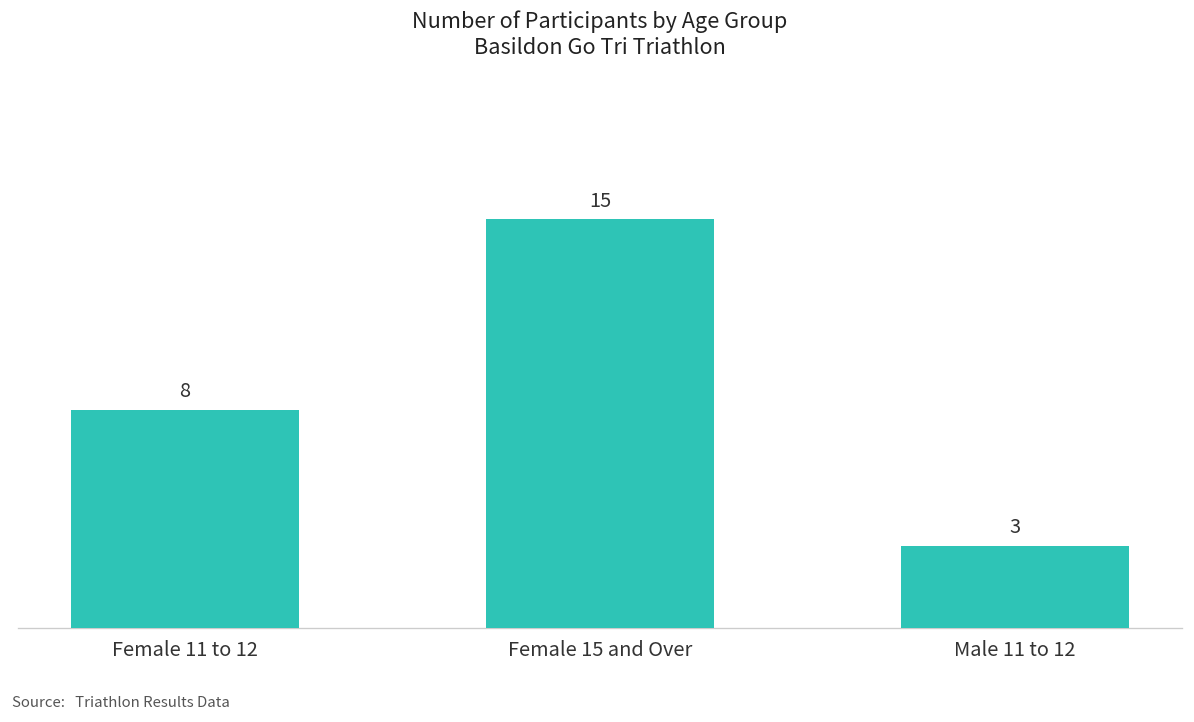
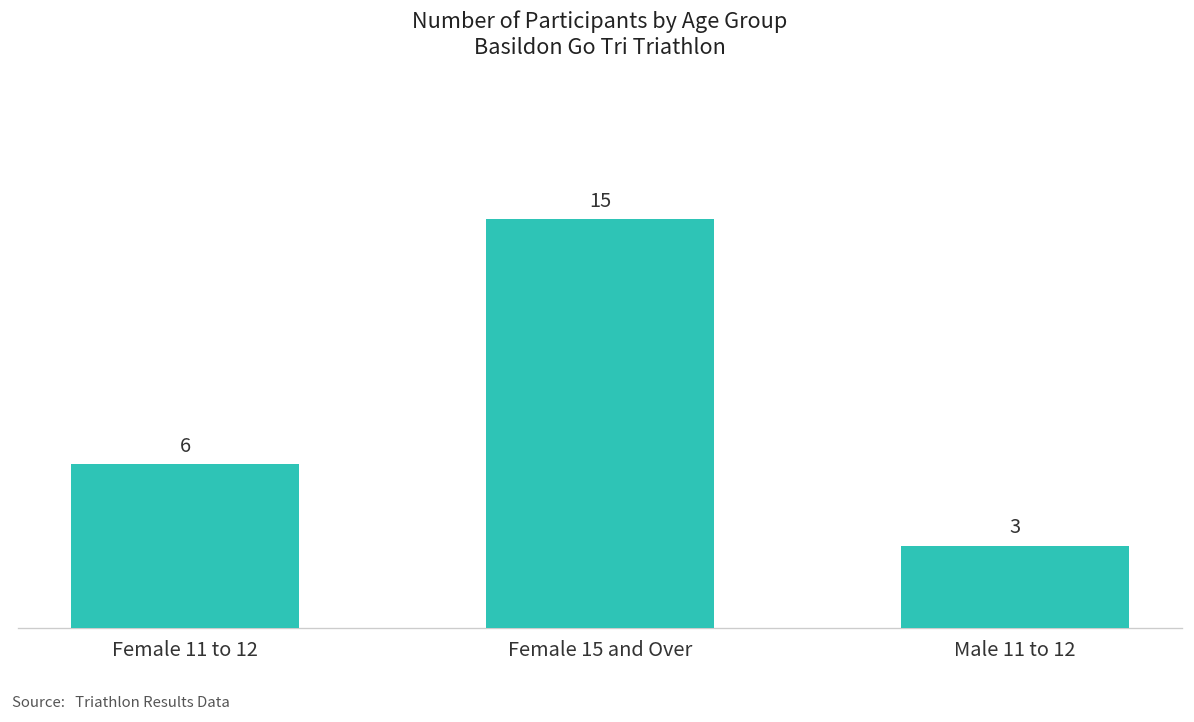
  {
-   "Female 11 to 12": 8,
+   "Female 11 to 12": 6,
    "Female 15 and Over": 15,
    "Male 11 to 12": 3
  }
